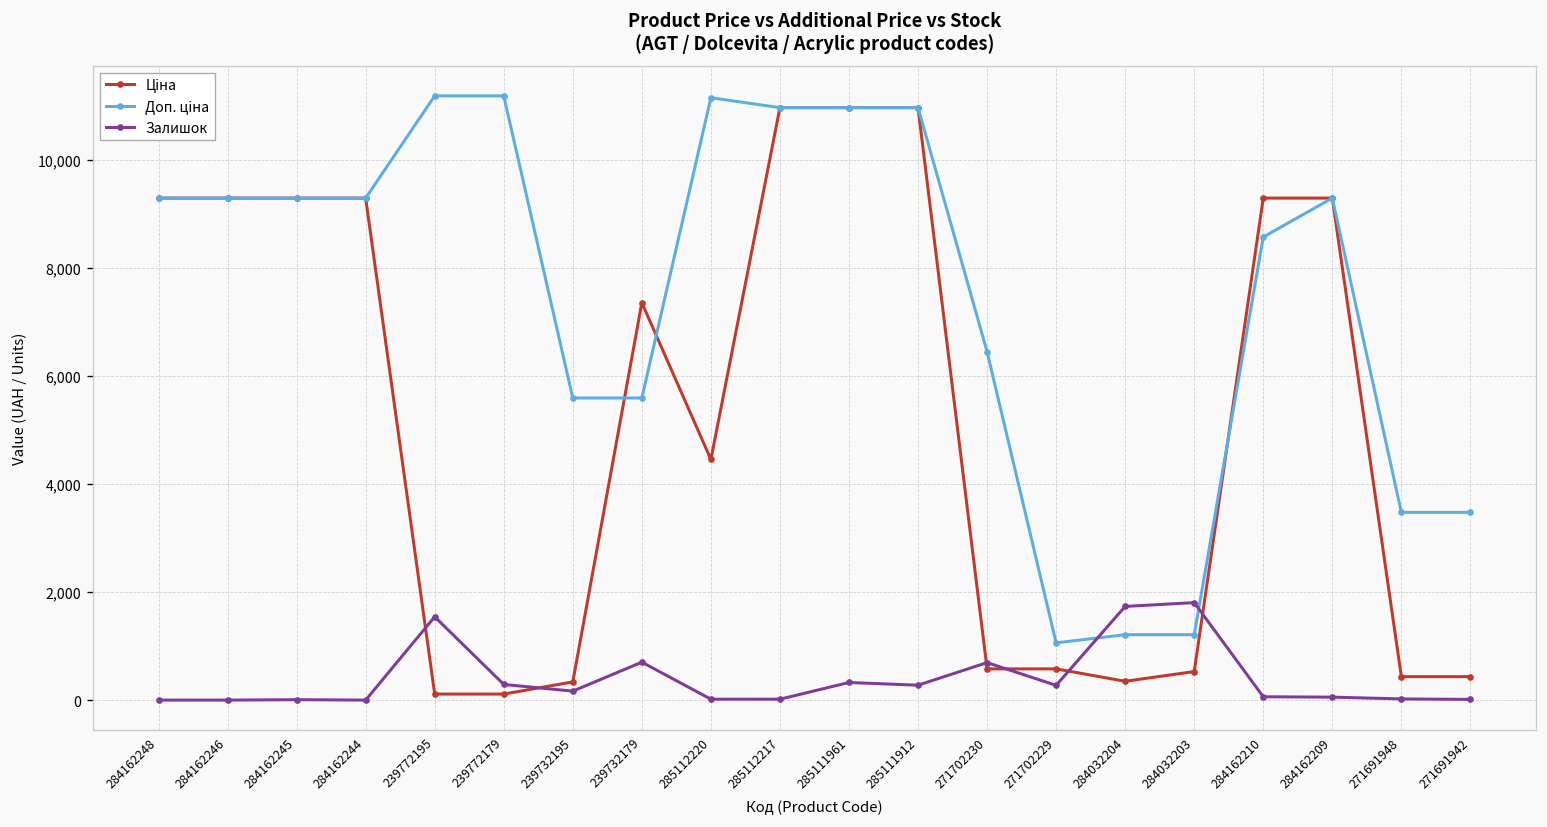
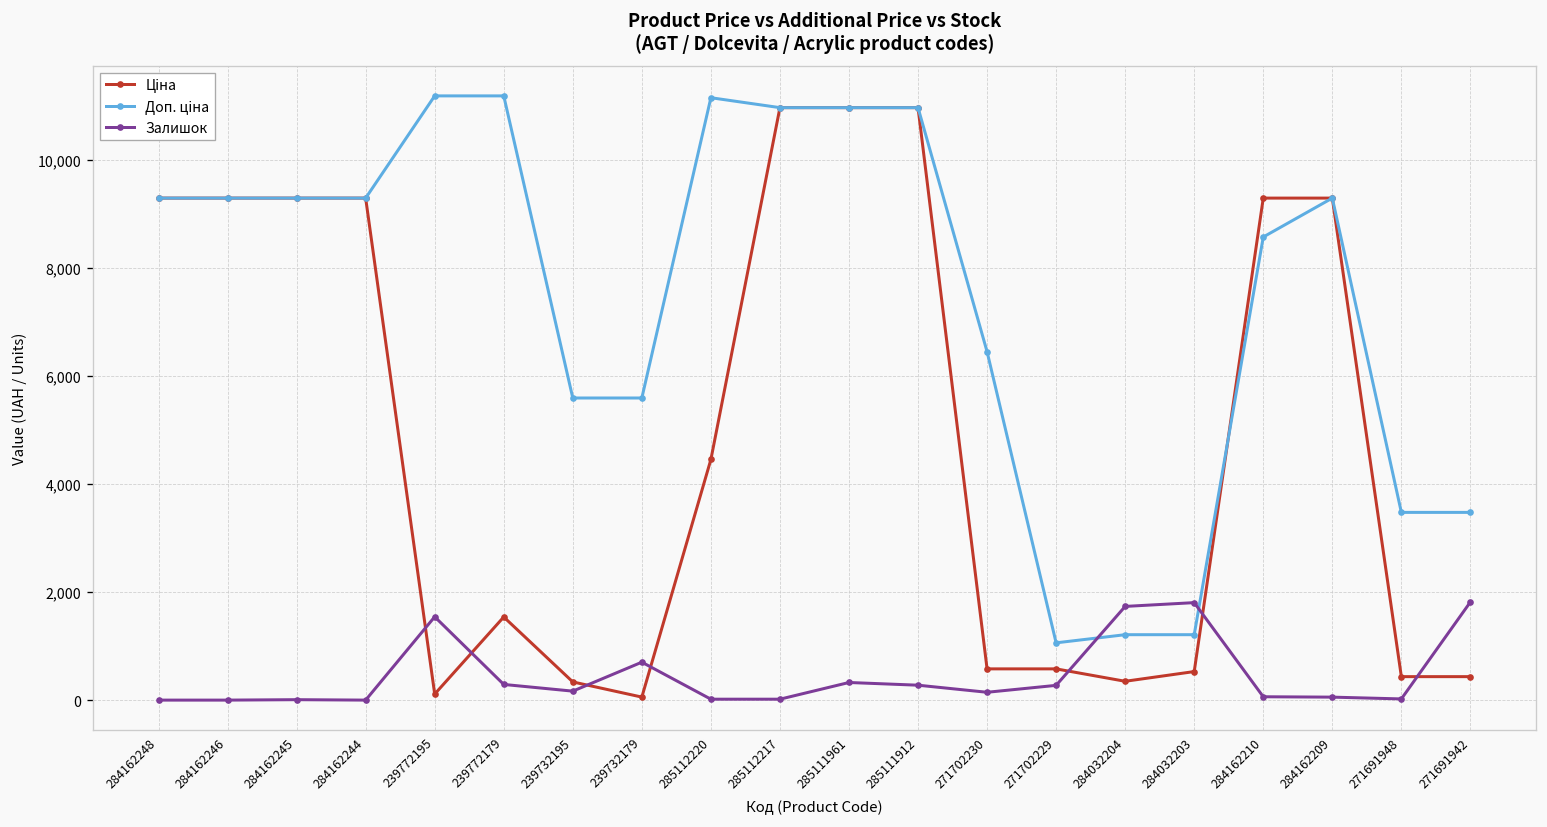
  {
    "Ціна": {
      "239772195": "100",
-     "239772179": "100",
+     "239772179": "1,500",
      "239732195": "300",
-     "239732179": "7,400",
+     "239732179": "100",
      "285112220": "4,500",
      "271702230": "600",
      "271702229": "600",
      "284032204": "300",
      "284032203": "500",
      "284162210": "9,300",
      "271691948": "400",
      "271691942": "400"
    },
    "Доп. ціна": {
      "239772195": "11,200",
      "239772179": "11,200",
      "239732195": "5,600",
      "239732179": "5,600",
      "285112220": "11,100",
      "271702230": "6,400",
      "271702229": "1,100",
      "284032204": "1,200",
      "284032203": "1,200",
      "284162210": "8,600",
      "271691948": "3,500",
      "271691942": "3,500"
    },
    "Залишок": {
      "284162248": "0",
      "284162246": "0",
      "284162245": "0",
      "284162244": "0",
      "239772195": "1,500",
      "239772179": "300",
      "239732195": "200",
      "239732179": "700",
      "285112220": "0",
      "285112217": "0",
      "285111961": "300",
      "285111912": "300",
-     "271702230": "700",
+     "271702230": "100",
      "271702229": "300",
      "284032204": "1,700",
      "284032203": "1,800",
      "284162210": "100",
      "284162209": "100",
      "271691948": "0",
-     "271691942": "0"
+     "271691942": "1,800"
    }
  }
